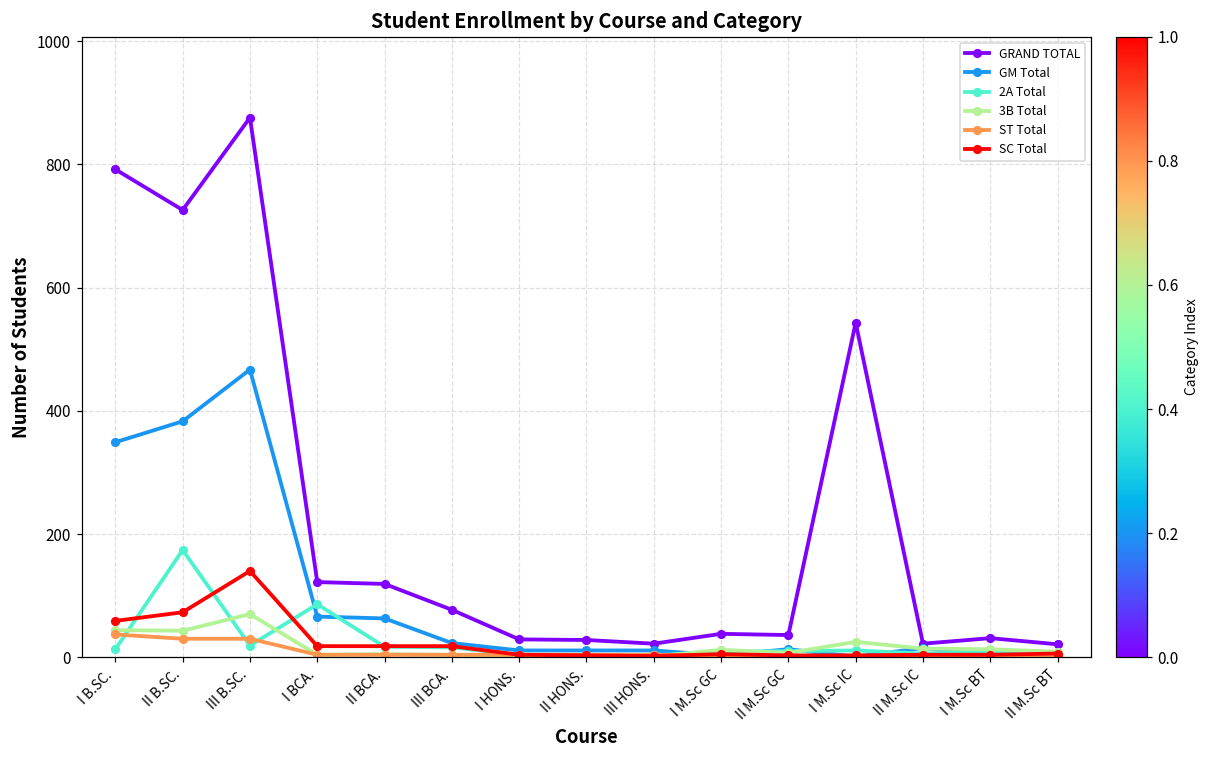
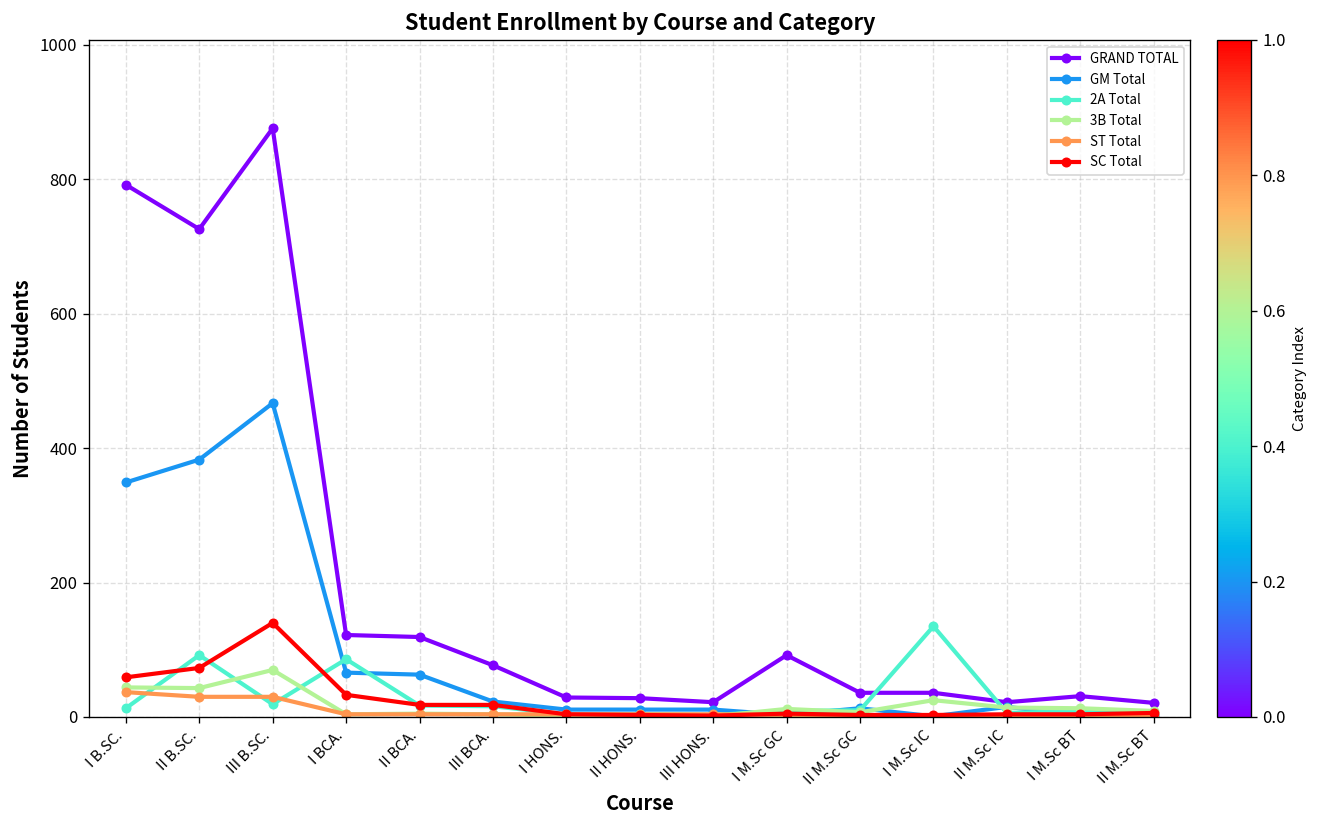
  {
    "GRAND TOTAL": {
      "I B.SC.": 790,
      "II B.SC.": 730,
      "III B.SC.": 880,
      "I BCA.": 120,
      "II BCA.": 120,
      "III BCA.": 80,
      "I HONS.": 30,
      "II HONS.": 30,
      "III HONS.": 20,
-     "I M.Sc GC": 40,
+     "I M.Sc GC": 90,
      "II M.Sc GC": 40,
-     "I M.Sc IC": 540,
+     "I M.Sc IC": 40,
      "II M.Sc IC": 20,
      "I M.Sc BT": 30,
      "II M.Sc BT": 20
    },
    "GM Total": {
      "I B.SC.": 350,
      "II B.SC.": 380,
      "III B.SC.": 470,
      "I BCA.": 70,
      "II BCA.": 60,
      "III BCA.": 20,
      "I HONS.": 10,
      "II HONS.": 10,
      "III HONS.": 10
    },
    "2A Total": {
      "I B.SC.": 10,
-     "II B.SC.": 170,
+     "II B.SC.": 90,
      "III B.SC.": 20,
      "I BCA.": 90,
-     "I M.Sc IC": 10
+     "I M.Sc IC": 140
    },
    "3B Total": {
      "I B.SC.": 40,
      "II B.SC.": 40,
      "III B.SC.": 70,
      "I M.Sc IC": 30
    },
    "ST Total": {
      "I B.SC.": 40,
      "II B.SC.": 30,
      "III B.SC.": 30
    },
    "SC Total": {
      "I B.SC.": 60,
      "II B.SC.": 70,
      "III B.SC.": 140,
-     "I BCA.": 20
+     "I BCA.": 30
    }
  }
